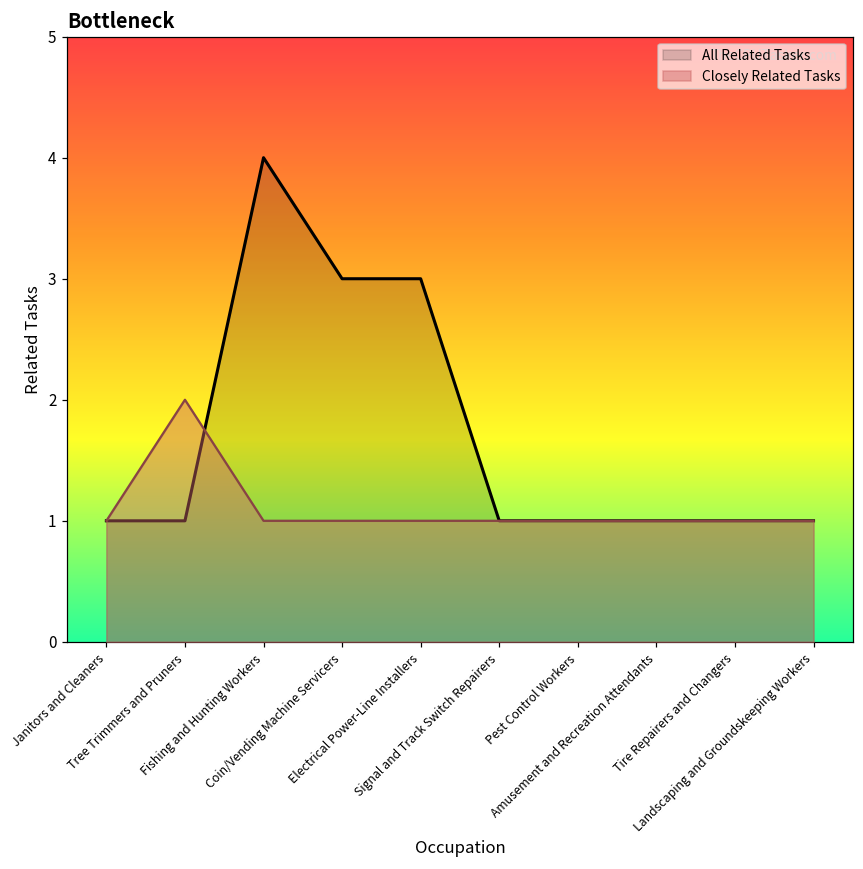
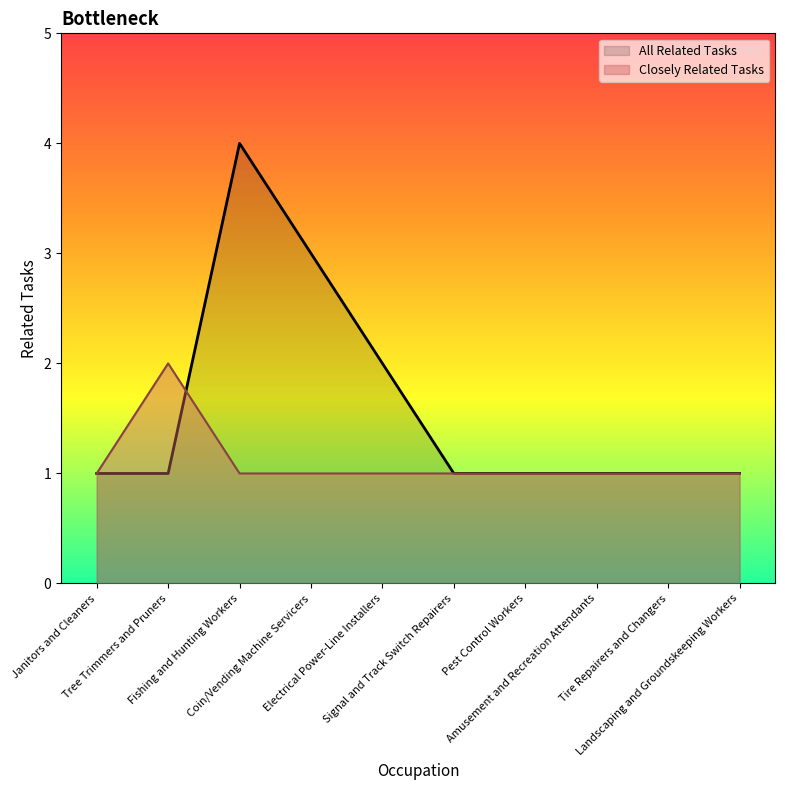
  {
    "All Related Tasks": {
      "Tree Trimmers and Pruners": 1,
      "Fishing and Hunting Workers": 4,
      "Coin/Vending Machine Servicers": 3,
-     "Electrical Power-Line Installers": 3
+     "Electrical Power-Line Installers": 2
    },
    "Closely Related Tasks": {
      "Tree Trimmers and Pruners": 2,
      "Fishing and Hunting Workers": 1,
      "Coin/Vending Machine Servicers": 1,
      "Electrical Power-Line Installers": 1
    }
  }
